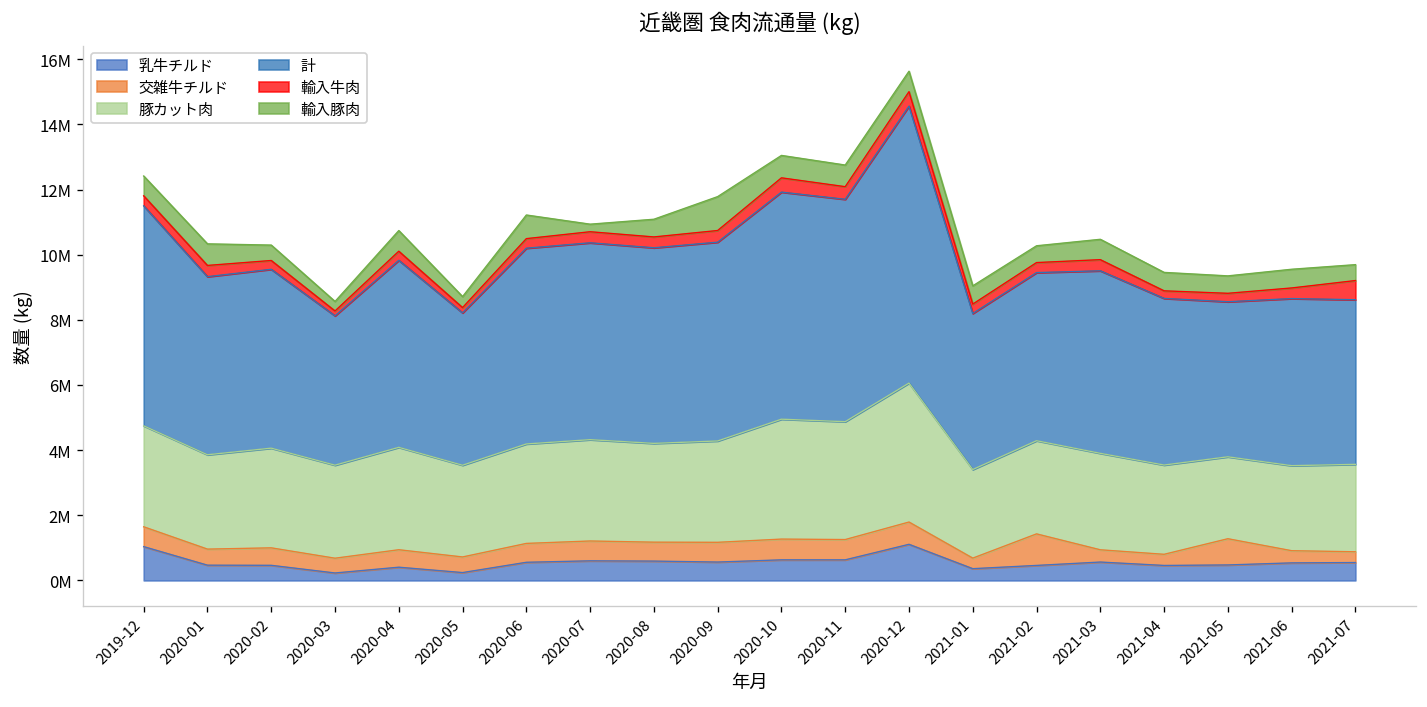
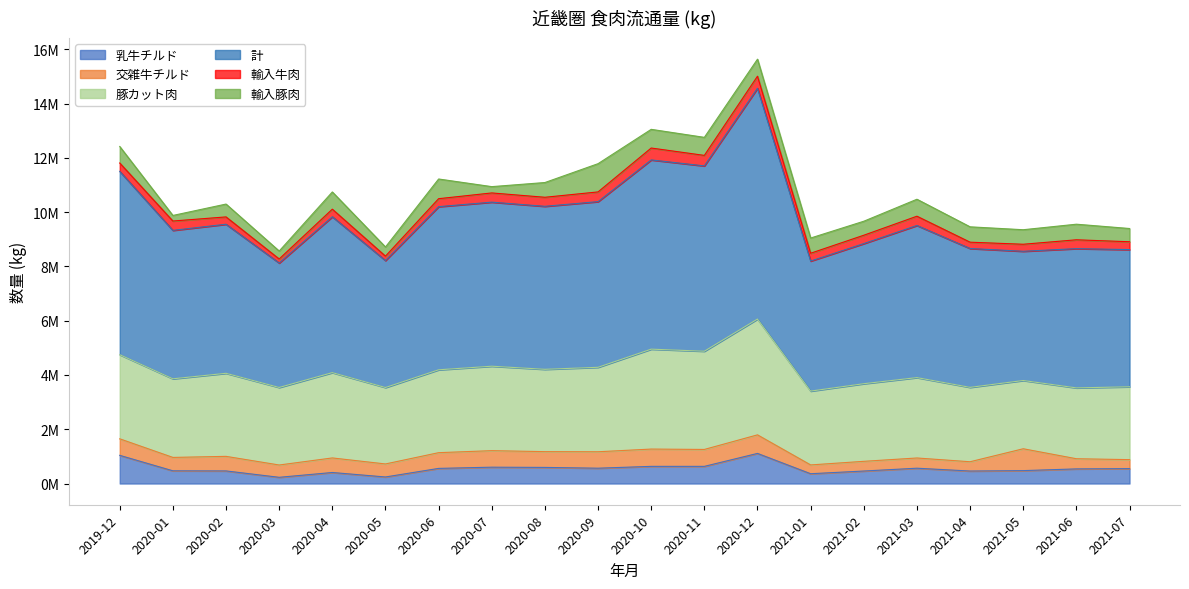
  {
    "交雑牛チルド": {
      "2019-12": 600000,
      "2020-01": 500000,
      "2020-02": 500000,
      "2020-03": 500000,
      "2020-04": 500000,
      "2020-05": 500000,
      "2020-06": 600000,
      "2020-07": 600000,
      "2020-08": 600000,
      "2020-09": 600000,
      "2020-10": 600000,
      "2020-11": 600000,
      "2020-12": 700000,
      "2021-01": 300000,
-     "2021-02": 1000000,
+     "2021-02": 400000,
      "2021-03": 400000,
      "2021-04": 300000,
      "2021-05": 800000,
      "2021-06": 400000,
      "2021-07": 300000
    },
    "豚カット肉": {
      "2019-12": 3100000,
      "2020-01": 2900000,
      "2020-02": 3100000,
      "2020-03": 2900000,
      "2020-04": 3100000,
      "2020-05": 2800000,
      "2020-06": 3100000,
      "2020-07": 3100000,
      "2020-08": 3000000,
      "2020-09": 3100000,
      "2020-10": 3700000,
      "2020-11": 3600000,
      "2020-12": 4300000,
      "2021-01": 2700000,
      "2021-02": 2900000,
      "2021-03": 3000000,
      "2021-04": 2700000,
      "2021-05": 2500000,
      "2021-06": 2600000,
      "2021-07": 2700000
    },
    "輸入牛肉": {
      "2019-12": 300000,
      "2020-01": 300000,
      "2020-02": 300000,
      "2020-03": 100000,
      "2020-04": 300000,
      "2020-05": 200000,
      "2020-06": 300000,
      "2020-07": 300000,
      "2020-08": 300000,
      "2020-09": 400000,
      "2020-10": 400000,
      "2020-11": 400000,
      "2020-12": 400000,
      "2021-01": 300000,
      "2021-02": 300000,
      "2021-03": 300000,
      "2021-04": 200000,
      "2021-05": 300000,
      "2021-06": 300000,
-     "2021-07": 600000
+     "2021-07": 300000
    },
    "輸入豚肉": {
      "2019-12": 600000,
-     "2020-01": 700000,
+     "2020-01": 200000,
      "2020-02": 500000,
      "2020-03": 300000,
      "2020-04": 600000,
      "2020-05": 300000,
      "2020-06": 700000,
      "2020-07": 200000,
      "2020-08": 500000,
      "2020-09": 1000000,
      "2020-10": 700000,
      "2020-11": 700000,
      "2020-12": 600000,
      "2021-01": 600000,
      "2021-02": 500000,
      "2021-03": 600000,
      "2021-04": 600000,
      "2021-05": 500000,
      "2021-06": 600000,
      "2021-07": 500000
    }
  }
